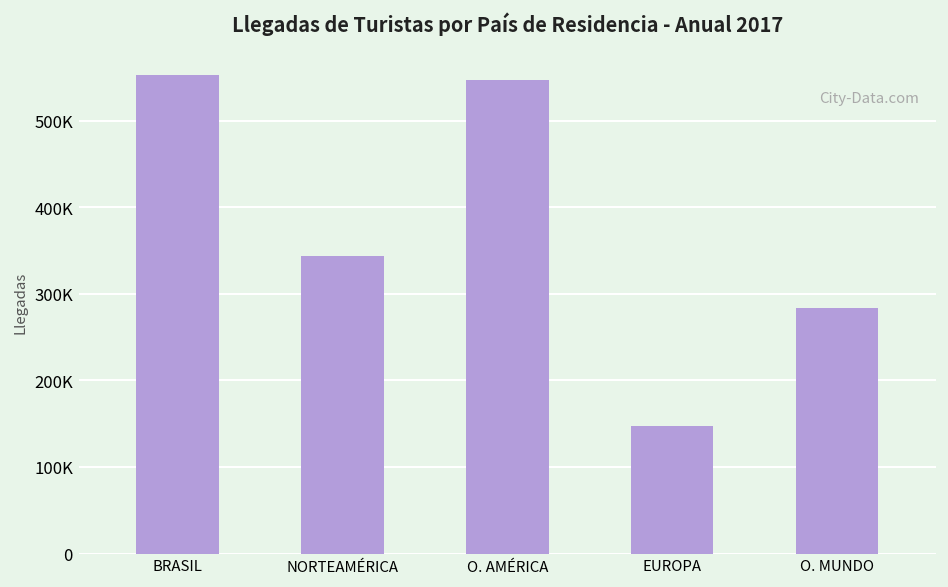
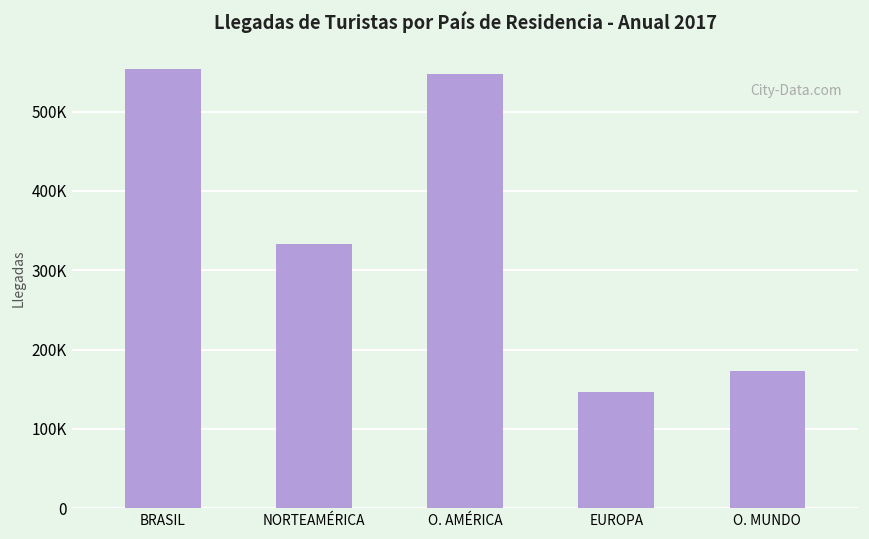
  {
    "BRASIL": 550000,
-   "NORTEAMÉRICA": 340000,
+   "NORTEAMÉRICA": 330000,
    "O. AMÉRICA": 550000,
    "EUROPA": 150000,
-   "O. MUNDO": 280000
+   "O. MUNDO": 170000
  }
